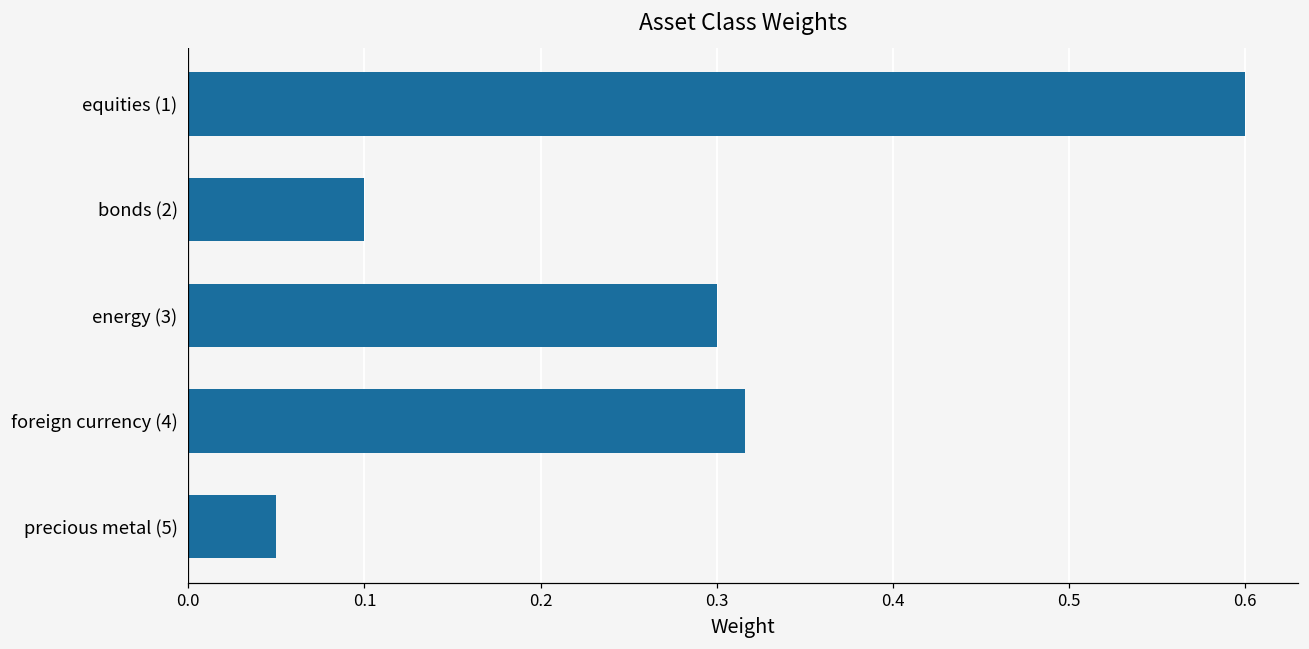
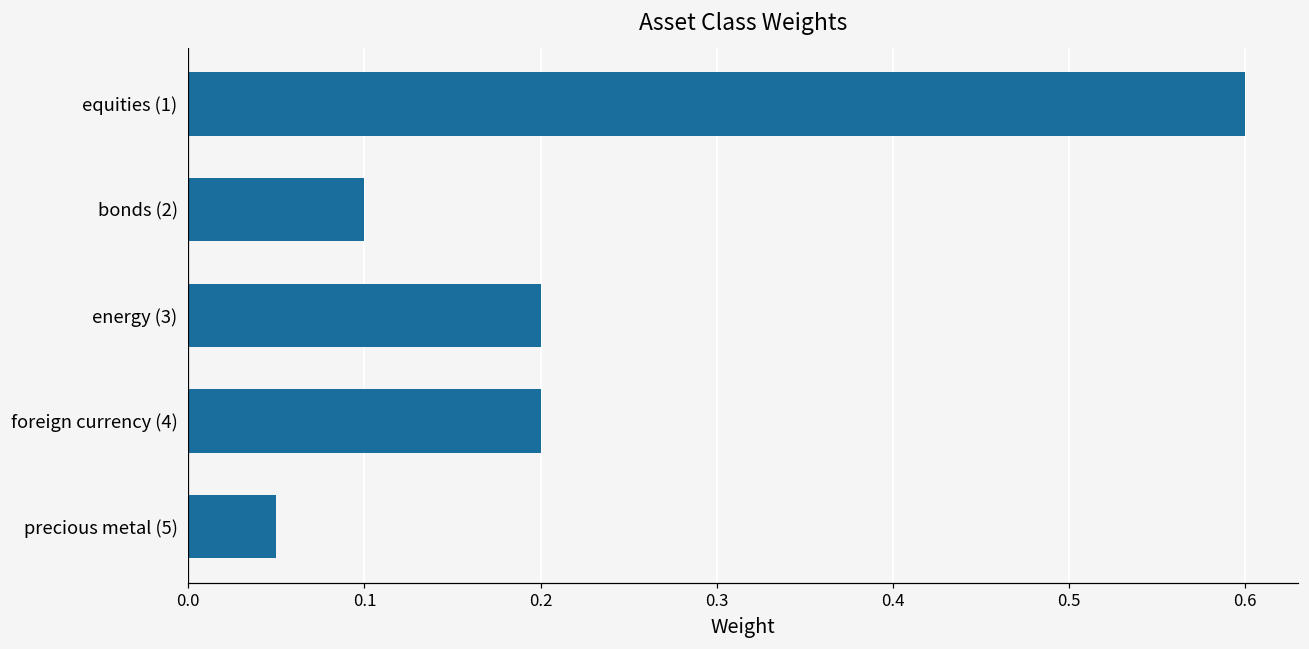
  {
    "equities (1)": 0.600,
    "bonds (2)": 0.100,
-   "energy (3)": 0.3,
-   "foreign currency (4)": 0.316,
+   "energy (3)": 0.2,
+   "foreign currency (4)": 0.200,
    "precious metal (5)": 0.050
  }
